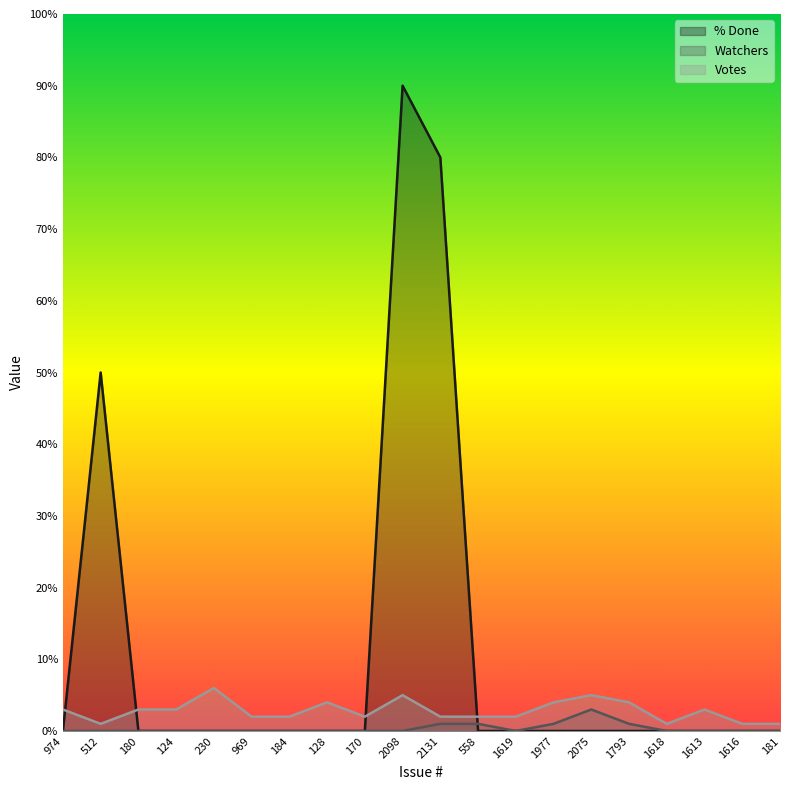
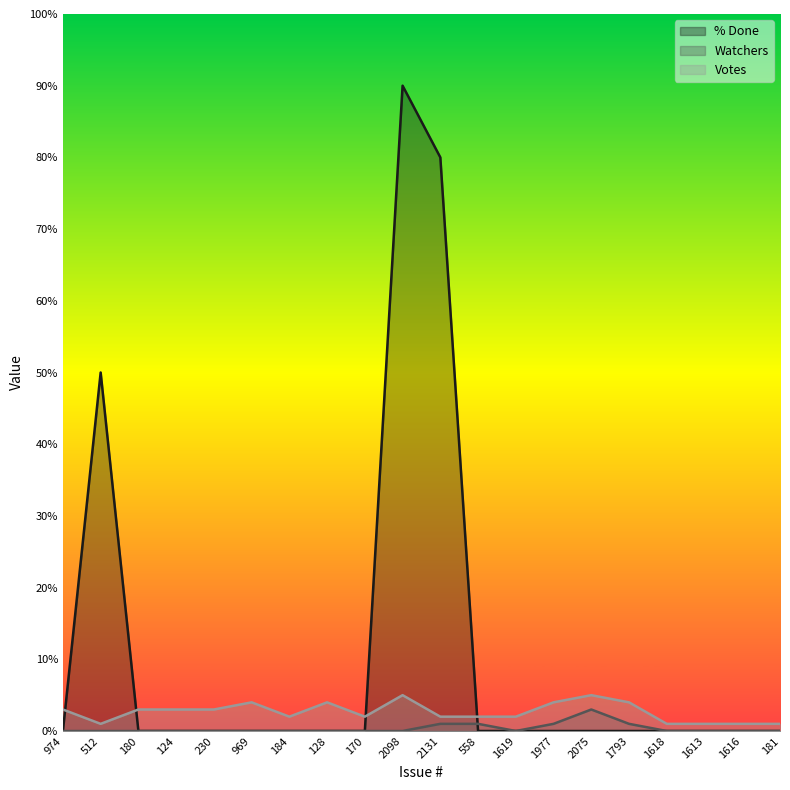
  {
    "Votes": {
      "974": "3%",
      "512": "1%",
      "180": "3%",
      "124": "3%",
-     "230": "6%",
-     "969": "2%",
+     "230": "3%",
+     "969": "4%",
      "184": "2%",
      "128": "4%",
      "170": "2%",
      "2098": "5%",
      "2131": "2%",
      "558": "2%",
      "1619": "2%",
      "1977": "4%",
      "2075": "5%",
      "1793": "4%",
      "1618": "1%",
-     "1613": "3%",
+     "1613": "1%",
      "1616": "1%",
      "181": "1%"
    }
  }
